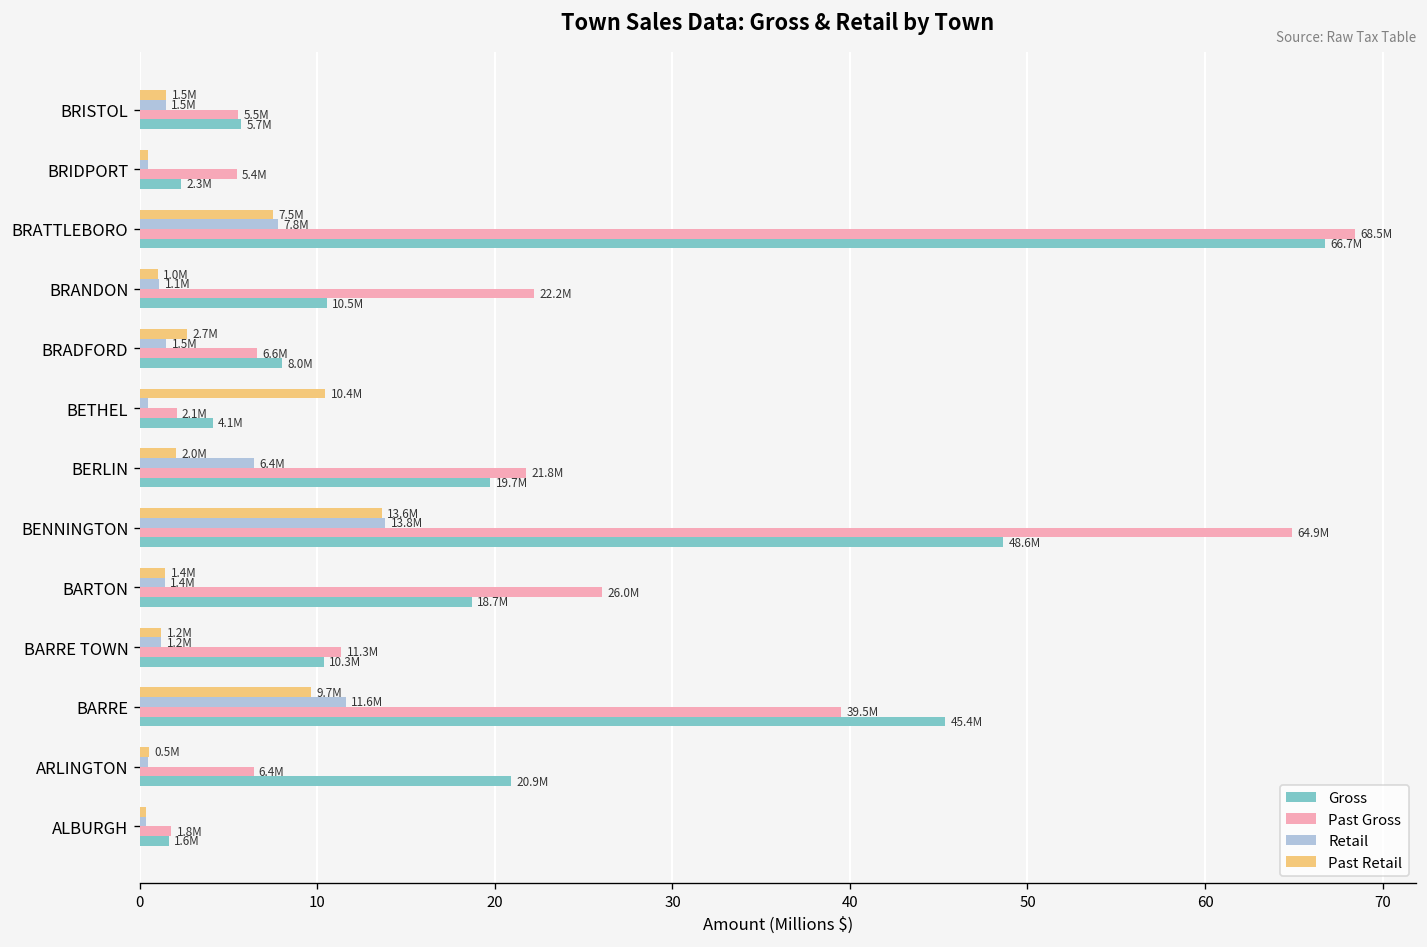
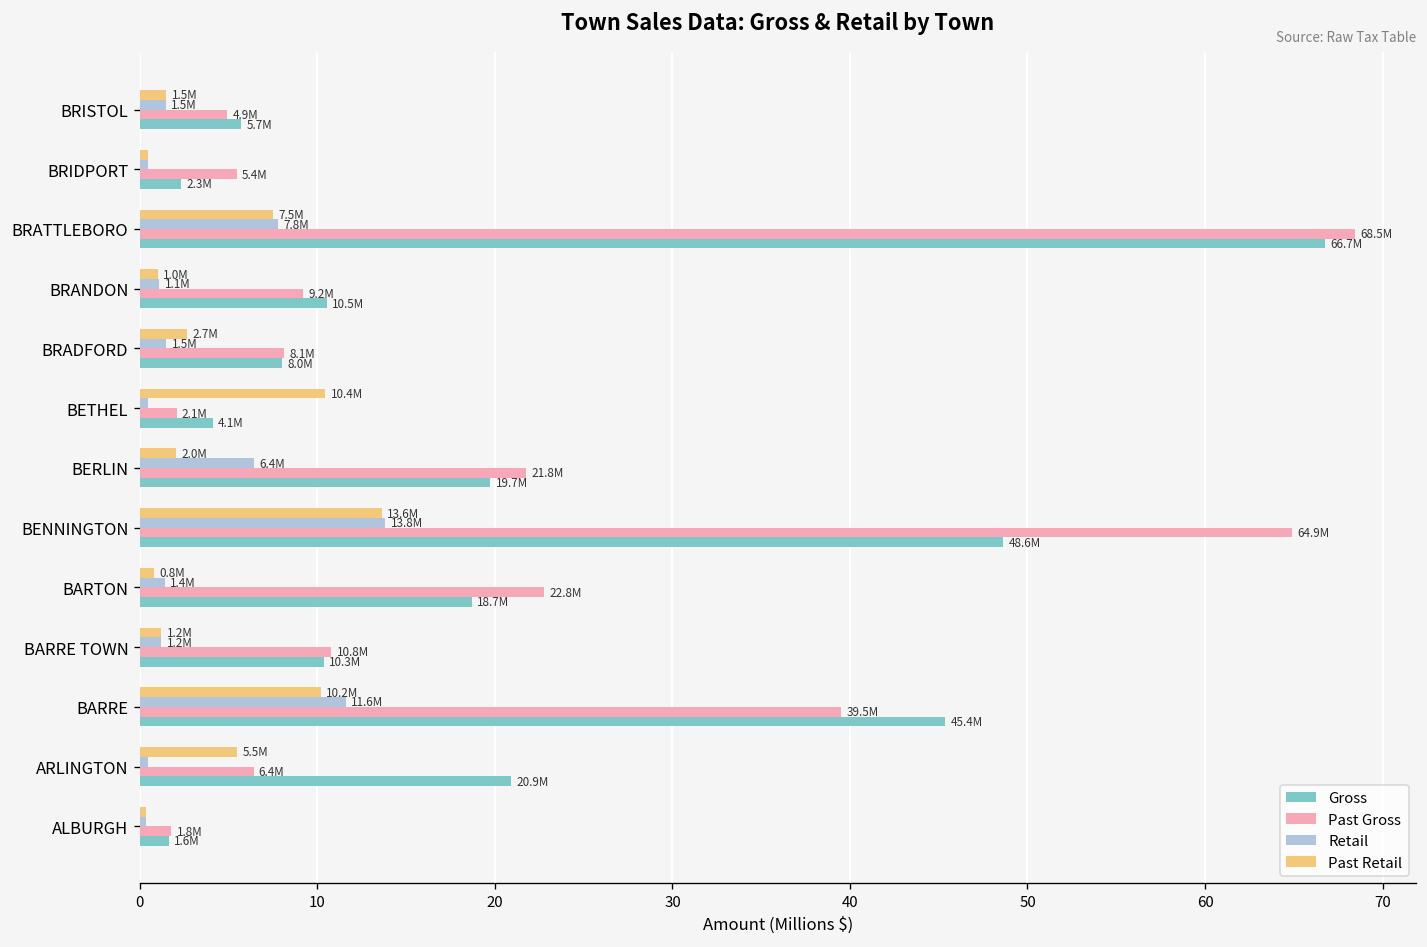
  {
    "Past Gross": {
-     "BRISTOL": "5.5M",
+     "BRISTOL": "4.9M",
      "BRIDPORT": "5.4M",
      "BRATTLEBORO": "68.5M",
-     "BRANDON": "22.2M",
-     "BRADFORD": "6.6M",
+     "BRANDON": "9.2M",
+     "BRADFORD": "8.1M",
      "BETHEL": "2.1M",
      "BERLIN": "21.8M",
      "BENNINGTON": "64.9M",
-     "BARTON": "26.0M",
-     "BARRE TOWN": "11.3M",
+     "BARTON": "22.8M",
+     "BARRE TOWN": "10.8M",
      "BARRE": "39.5M",
      "ARLINGTON": "6.4M"
    },
    "Past Retail": {
      "BRADFORD": "2.7M",
      "BETHEL": "10.4M",
      "BERLIN": "2.0M",
-     "BARTON": "1.4M",
-     "BARRE": "9.7M",
-     "ARLINGTON": "0.5M"
+     "BARTON": "0.8M",
+     "BARRE": "10.2M",
+     "ARLINGTON": "5.5M"
    }
  }
